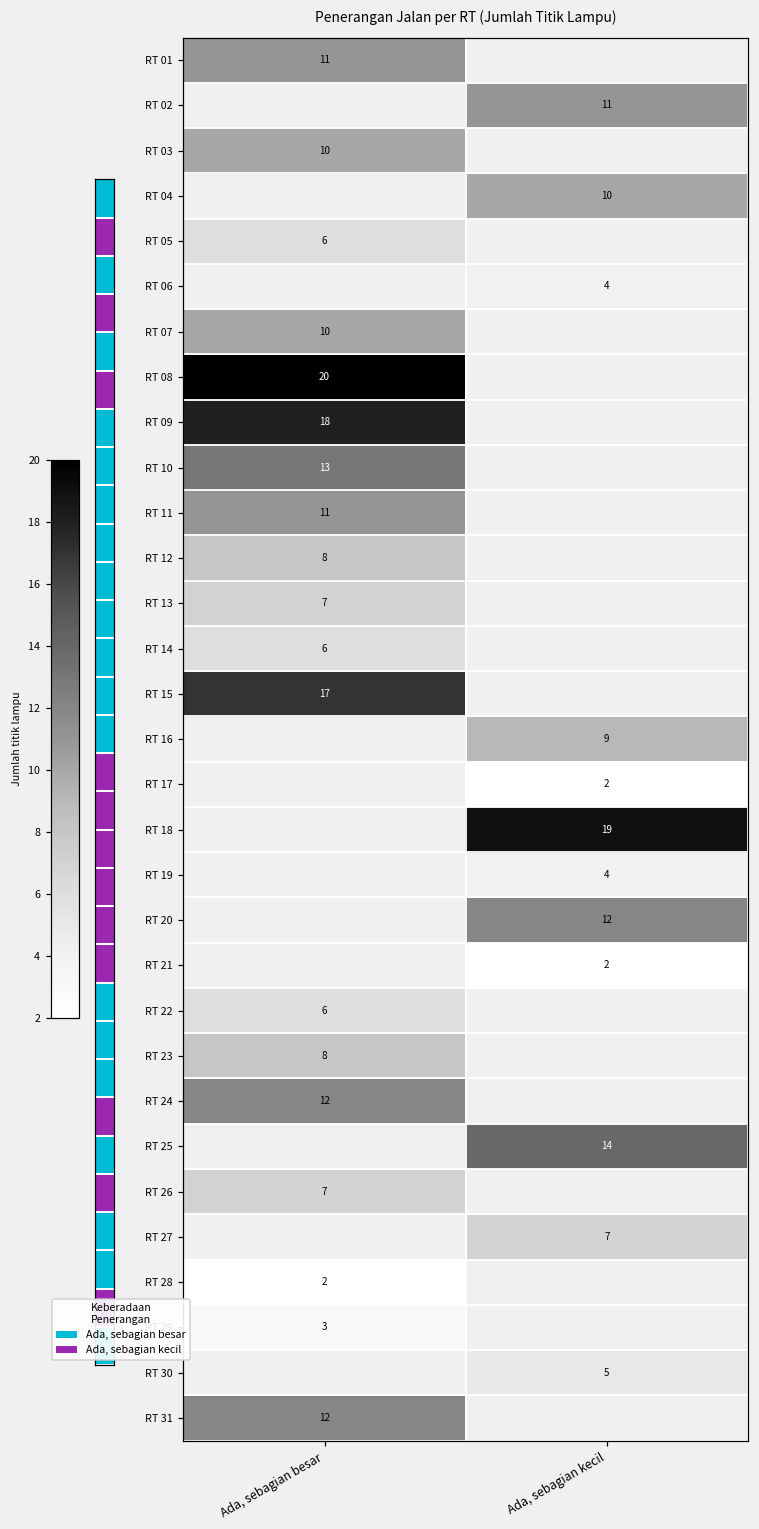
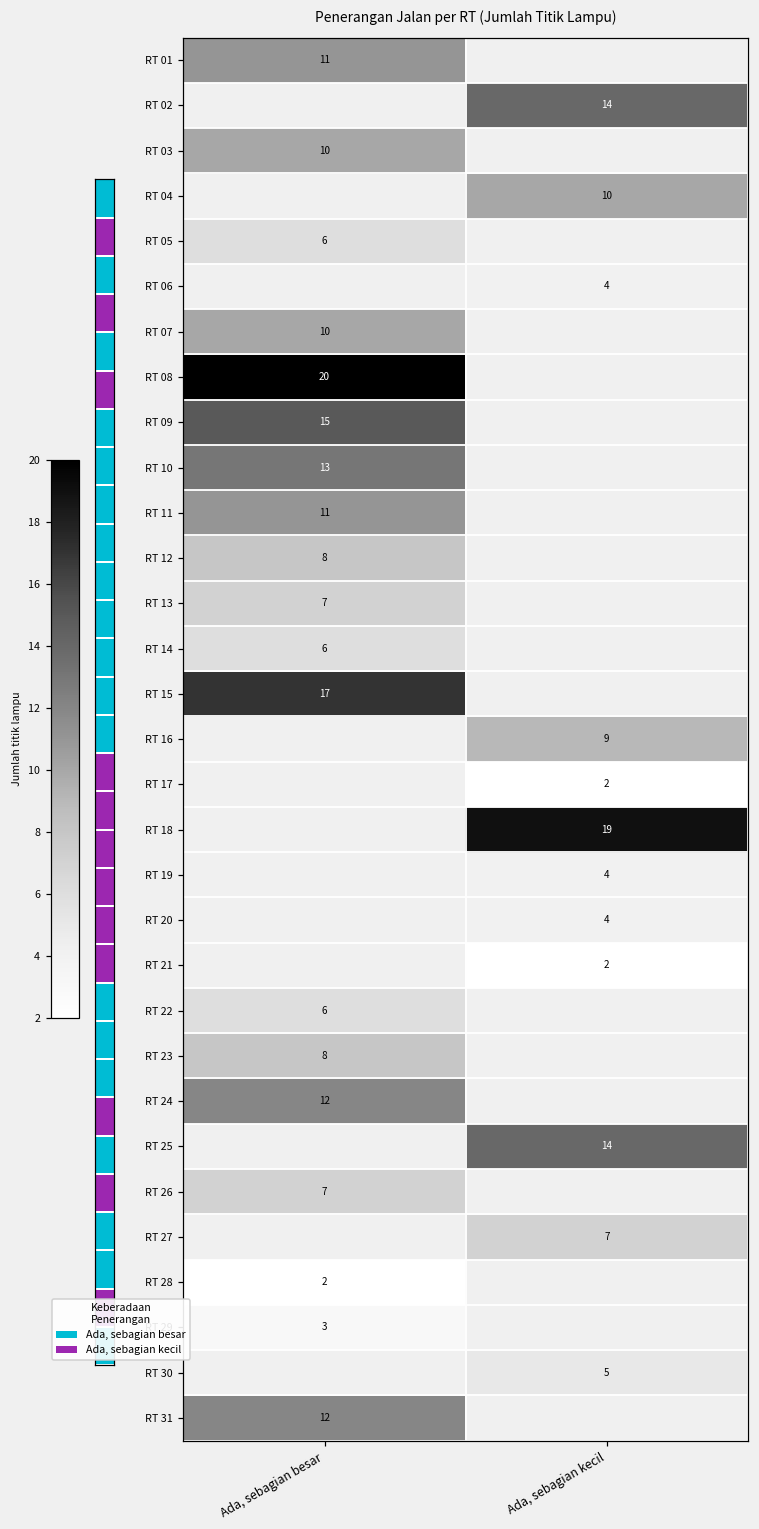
  {
    "Penerangan Jalan per RT (Jumlah Titik Lampu)": {
      "RT 01": {
        "Ada, sebagian besar": 11
      },
      "RT 02": {
-       "Ada, sebagian kecil": 11
+       "Ada, sebagian kecil": 14
      },
      "RT 03": {
        "Ada, sebagian besar": 10
      },
      "RT 04": {
        "Ada, sebagian kecil": 10
      },
      "RT 05": {
        "Ada, sebagian besar": 6
      },
      "RT 06": {
        "Ada, sebagian kecil": 4
      },
      "RT 07": {
        "Ada, sebagian besar": 10
      },
      "RT 08": {
        "Ada, sebagian besar": 20
      },
      "RT 09": {
-       "Ada, sebagian besar": 18
+       "Ada, sebagian besar": 15
      },
      "RT 10": {
        "Ada, sebagian besar": 13
      },
      "RT 11": {
        "Ada, sebagian besar": 11
      },
      "RT 12": {
        "Ada, sebagian besar": 8
      },
      "RT 13": {
        "Ada, sebagian besar": 7
      },
      "RT 14": {
        "Ada, sebagian besar": 6
      },
      "RT 15": {
        "Ada, sebagian besar": 17
      },
      "RT 16": {
        "Ada, sebagian kecil": 9
      },
      "RT 17": {
        "Ada, sebagian kecil": 2
      },
      "RT 18": {
        "Ada, sebagian kecil": 19
      },
      "RT 19": {
        "Ada, sebagian kecil": 4
      },
      "RT 20": {
-       "Ada, sebagian kecil": 12
+       "Ada, sebagian kecil": 4
      },
      "RT 21": {
        "Ada, sebagian kecil": 2
      },
      "RT 22": {
        "Ada, sebagian besar": 6
      },
      "RT 23": {
        "Ada, sebagian besar": 8
      },
      "RT 24": {
        "Ada, sebagian besar": 12
      },
      "RT 25": {
        "Ada, sebagian kecil": 14
      },
      "RT 26": {
        "Ada, sebagian besar": 7
      },
      "RT 27": {
        "Ada, sebagian kecil": 7
      },
      "RT 28": {
        "Ada, sebagian besar": 2
      },
      "RT 29": {
        "Ada, sebagian besar": 3
      },
      "RT 30": {
        "Ada, sebagian kecil": 5
      },
      "RT 31": {
        "Ada, sebagian besar": 12
      }
    }
  }
